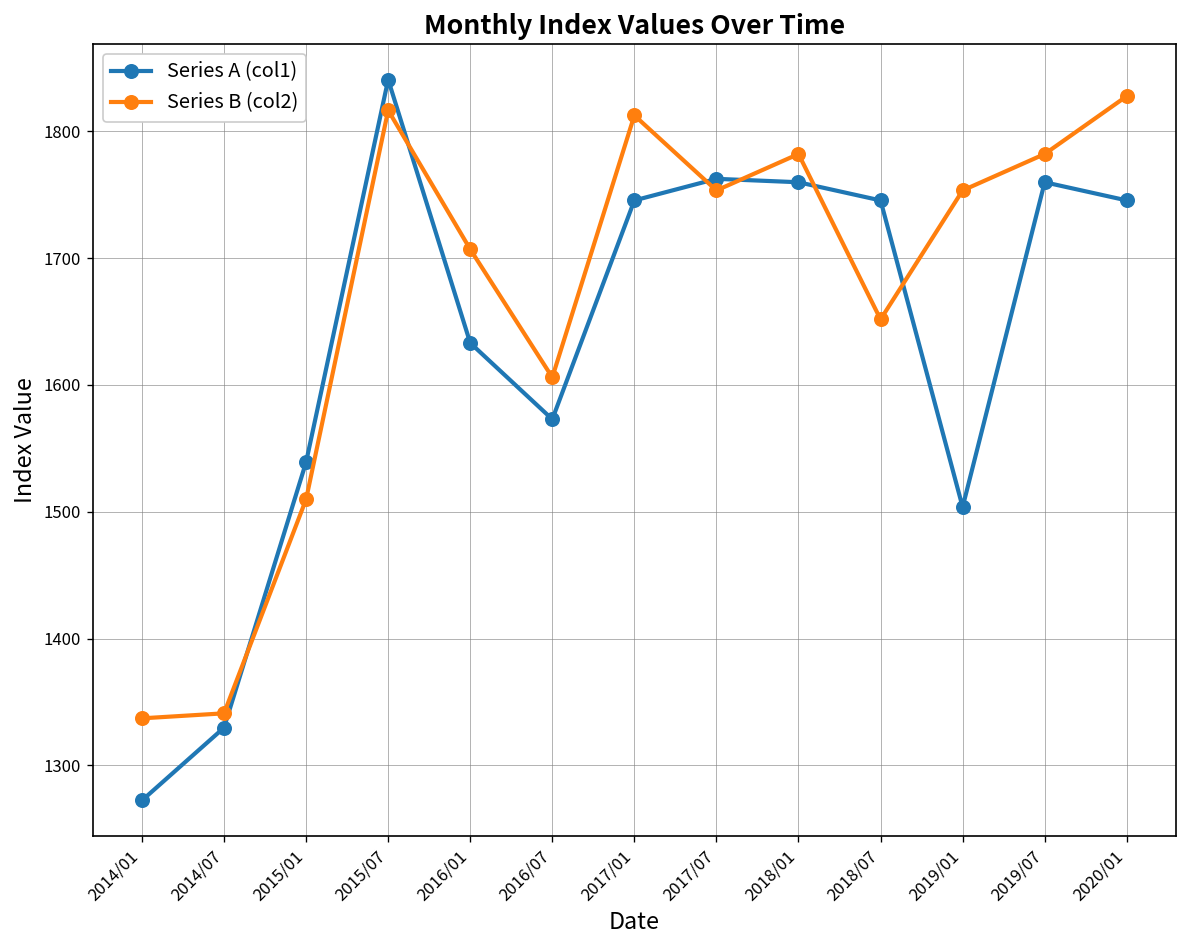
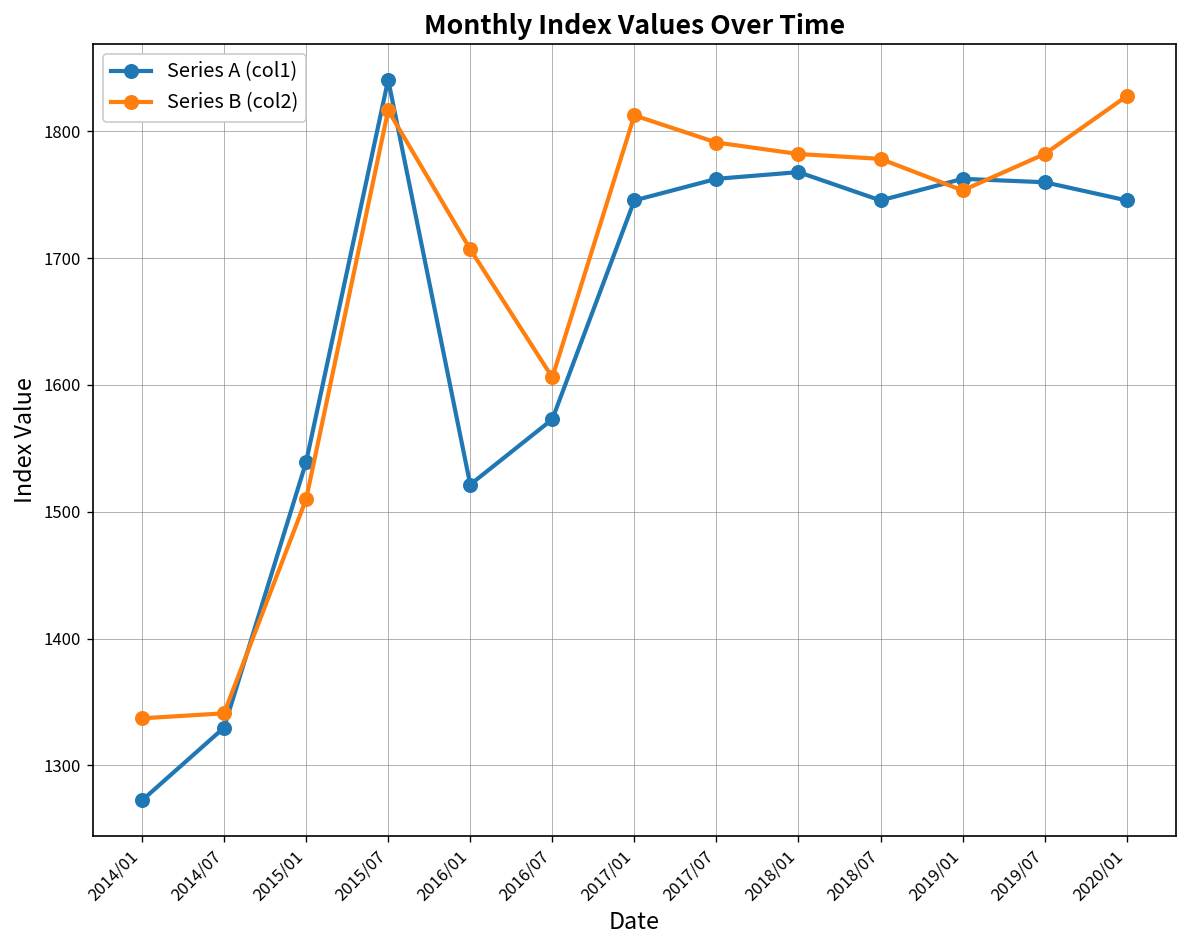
  {
    "Series A (col1)": {
      "2014/01": 1272,
      "2014/07": 1330,
      "2015/01": 1539,
      "2015/07": 1841,
-     "2016/01": 1633,
+     "2016/01": 1521,
      "2016/07": 1573,
      "2017/01": 1745,
      "2017/07": 1763,
-     "2018/01": 1760,
+     "2018/01": 1768,
      "2018/07": 1745,
-     "2019/01": 1504,
+     "2019/01": 1763,
      "2019/07": 1760,
      "2020/01": 1745
    },
    "Series B (col2)": {
      "2014/01": 1337,
      "2014/07": 1341,
      "2015/01": 1510,
      "2015/07": 1817,
      "2016/01": 1707,
      "2016/07": 1606,
      "2017/01": 1813,
-     "2017/07": 1753,
+     "2017/07": 1791,
      "2018/01": 1782,
-     "2018/07": 1652,
+     "2018/07": 1778,
      "2019/01": 1753,
      "2019/07": 1782,
      "2020/01": 1828
    }
  }
